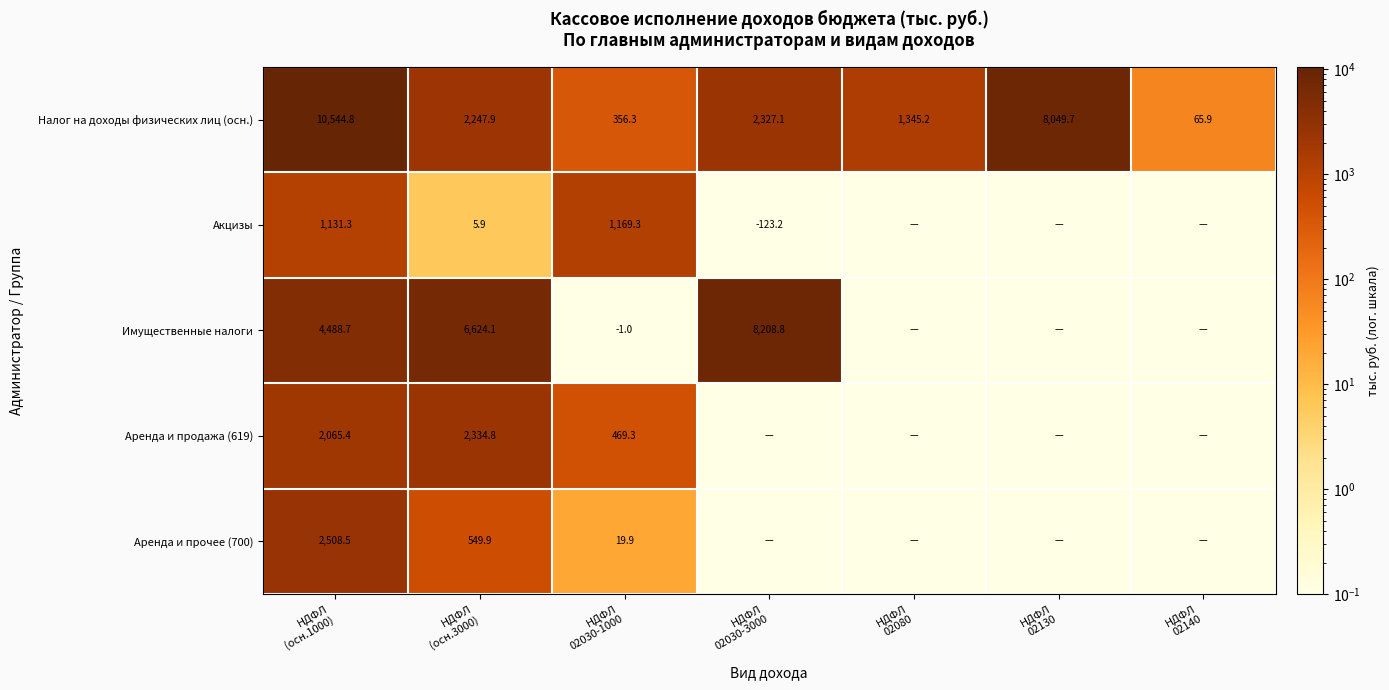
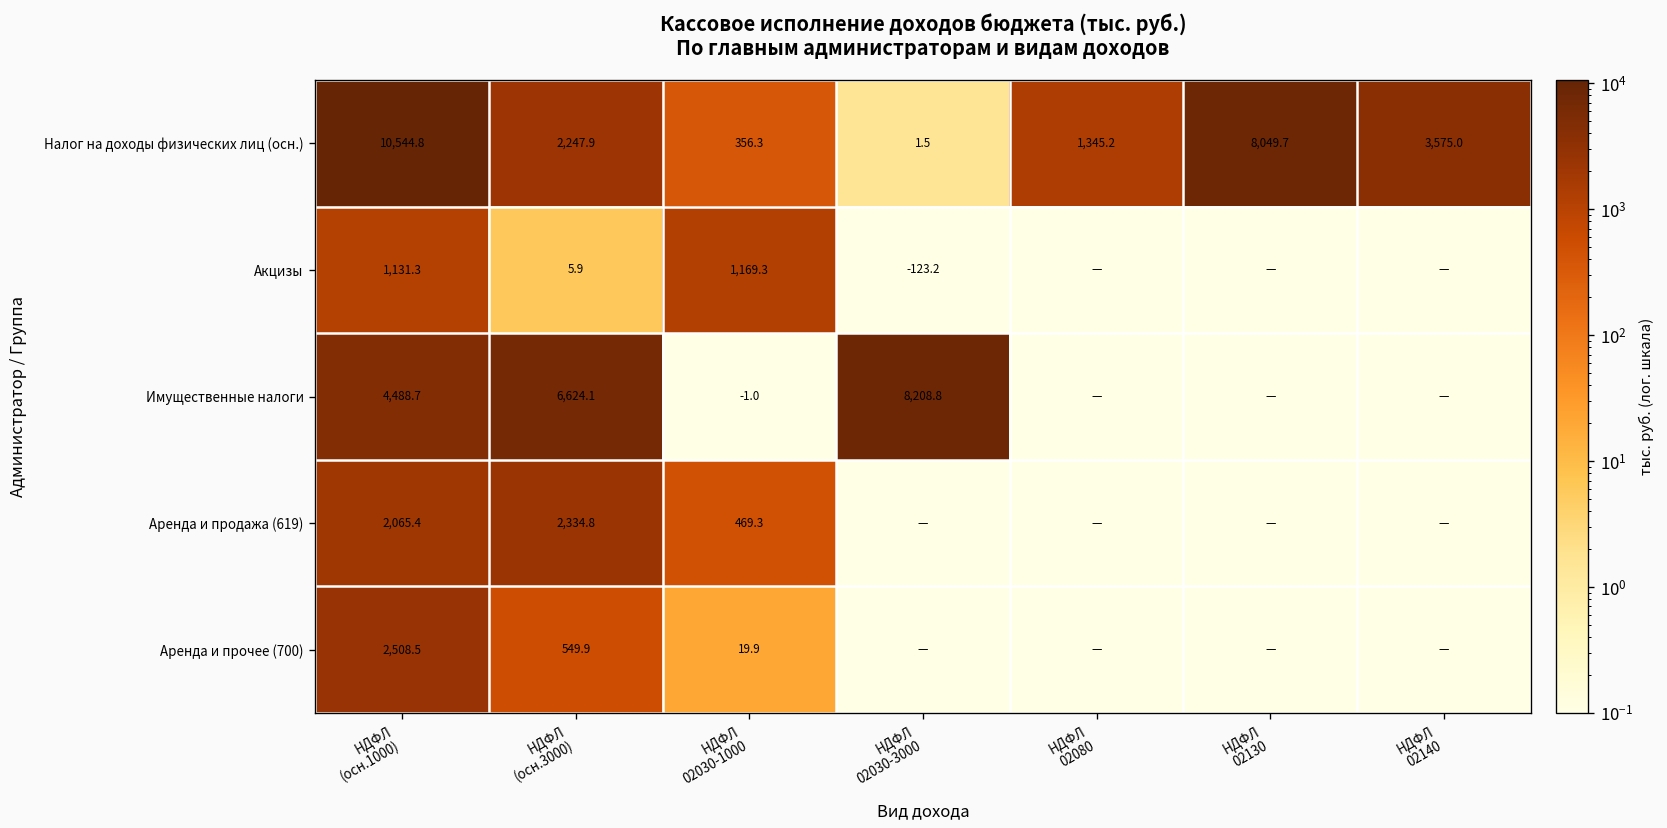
  {
    "Налог на доходы физических лиц (осн.)": {
      "НДФЛ (осн.1000)": "10,544.8",
      "НДФЛ (осн.3000)": "2,247.9",
      "НДФЛ 02030-1000": "356.3",
-     "НДФЛ 02030-3000": "2,327.1",
+     "НДФЛ 02030-3000": "1.5",
      "НДФЛ 02080": "1,345.2",
      "НДФЛ 02130": "8,049.7",
-     "НДФЛ 02140": "65.9"
+     "НДФЛ 02140": "3,575.0"
    },
    "Акцизы": {
      "НДФЛ (осн.1000)": "1,131.3",
      "НДФЛ (осн.3000)": "5.9",
      "НДФЛ 02030-1000": "1,169.3",
      "НДФЛ 02030-3000": "-123.2"
    },
    "Имущественные налоги": {
      "НДФЛ (осн.1000)": "4,488.7",
      "НДФЛ (осн.3000)": "6,624.1",
      "НДФЛ 02030-1000": "-1.0",
      "НДФЛ 02030-3000": "8,208.8"
    },
    "Аренда и продажа (619)": {
      "НДФЛ (осн.1000)": "2,065.4",
      "НДФЛ (осн.3000)": "2,334.8",
      "НДФЛ 02030-1000": "469.3"
    },
    "Аренда и прочее (700)": {
      "НДФЛ (осн.1000)": "2,508.5",
      "НДФЛ (осн.3000)": "549.9",
      "НДФЛ 02030-1000": "19.9"
    }
  }
